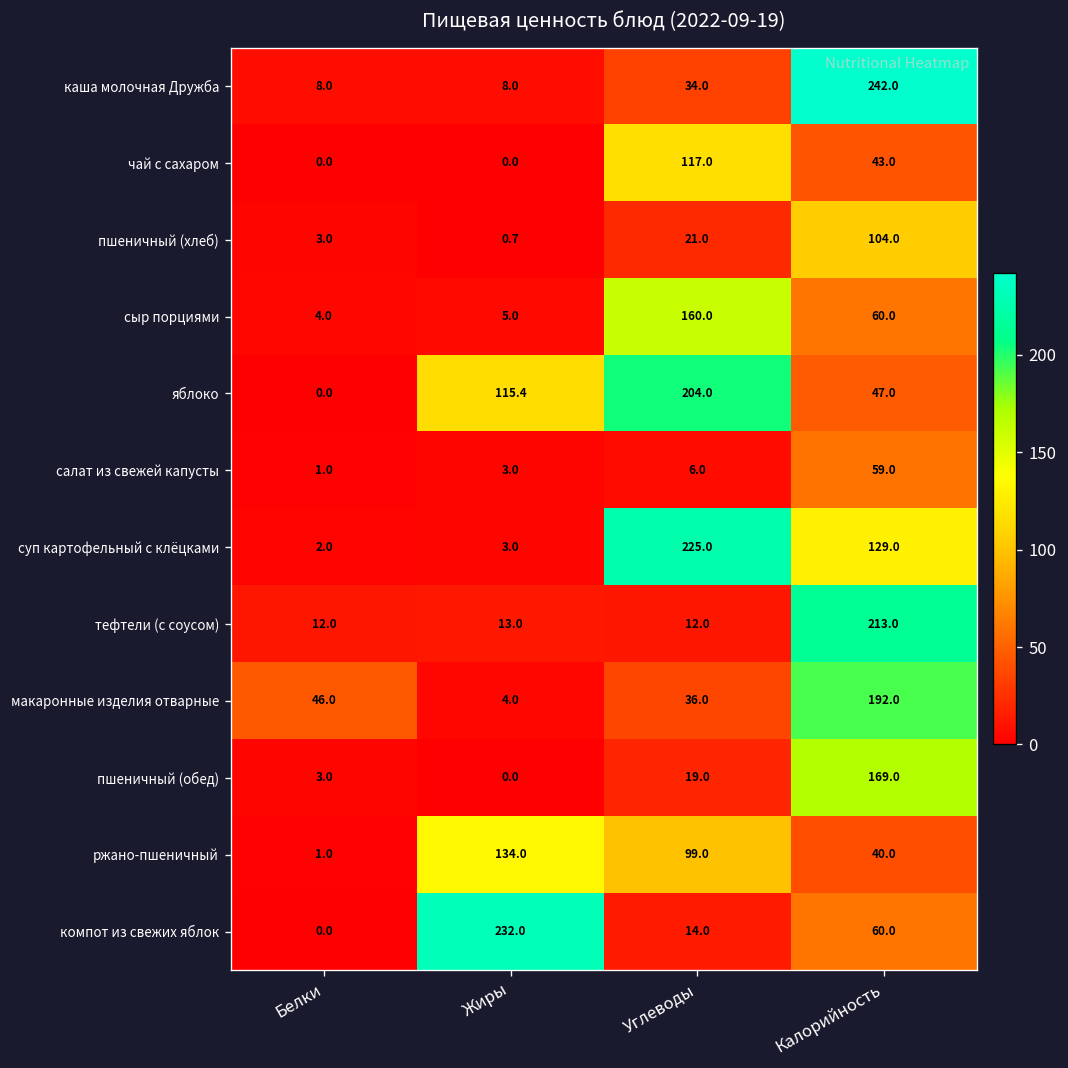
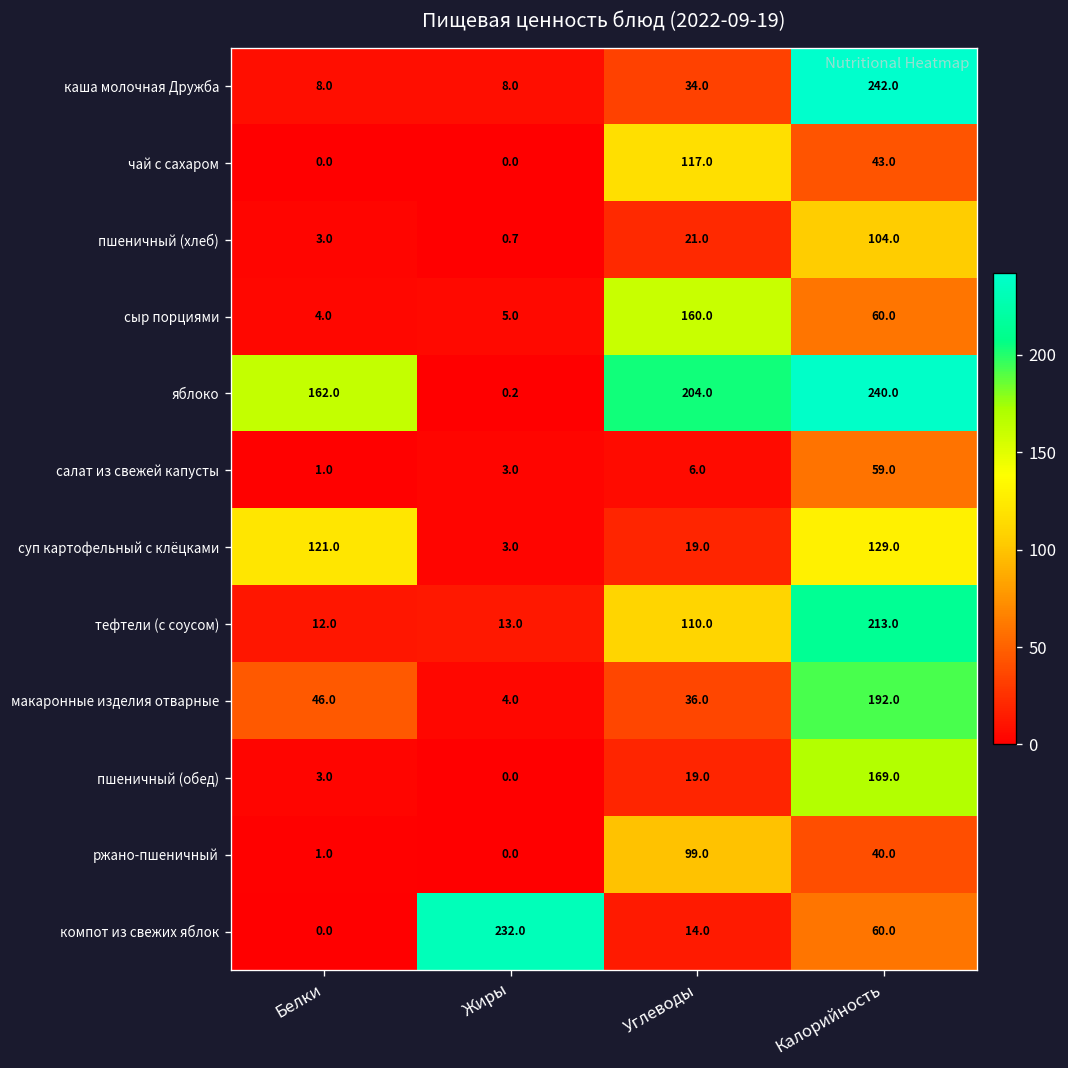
  {
    "каша молочная Дружба": {
      "Белки": 8.0,
      "Жиры": 8.0,
      "Углеводы": 34.0
    },
    "чай с сахаром": {
      "Белки": 0.0,
      "Жиры": 0.0,
      "Углеводы": 117.0,
      "Калорийность": 43.0
    },
    "пшеничный (хлеб)": {
      "Белки": 3.0,
      "Жиры": 0.7,
      "Углеводы": 21.0,
      "Калорийность": 104.0
    },
    "сыр порциями": {
      "Белки": 4.0,
      "Жиры": 5.0,
      "Углеводы": 160.0,
      "Калорийность": 60.0
    },
    "яблоко": {
-     "Белки": 0.0,
-     "Жиры": 115.4,
+     "Белки": 162.0,
+     "Жиры": 0.2,
      "Углеводы": 204.0,
-     "Калорийность": 47.0
+     "Калорийность": 240.0
    },
    "салат из свежей капусты": {
      "Белки": 1.0,
      "Жиры": 3.0,
      "Углеводы": 6.0,
      "Калорийность": 59.0
    },
    "суп картофельный с клёцками": {
-     "Белки": 2.0,
+     "Белки": 121.0,
      "Жиры": 3.0,
-     "Углеводы": 225.0,
+     "Углеводы": 19.0,
      "Калорийность": 129.0
    },
    "тефтели (с соусом)": {
      "Белки": 12.0,
      "Жиры": 13.0,
-     "Углеводы": 12.0,
+     "Углеводы": 110.0,
      "Калорийность": 213.0
    },
    "макаронные изделия отварные": {
      "Белки": 46.0,
      "Жиры": 4.0,
      "Углеводы": 36.0,
      "Калорийность": 192.0
    },
    "пшеничный (обед)": {
      "Белки": 3.0,
      "Жиры": 0.0,
      "Углеводы": 19.0,
      "Калорийность": 169.0
    },
    "ржано-пшеничный": {
      "Белки": 1.0,
-     "Жиры": 134.0,
+     "Жиры": 0.0,
      "Углеводы": 99.0,
      "Калорийность": 40.0
    },
    "компот из свежих яблок": {
      "Белки": 0.0,
      "Жиры": 232.0,
      "Углеводы": 14.0,
      "Калорийность": 60.0
    }
  }
